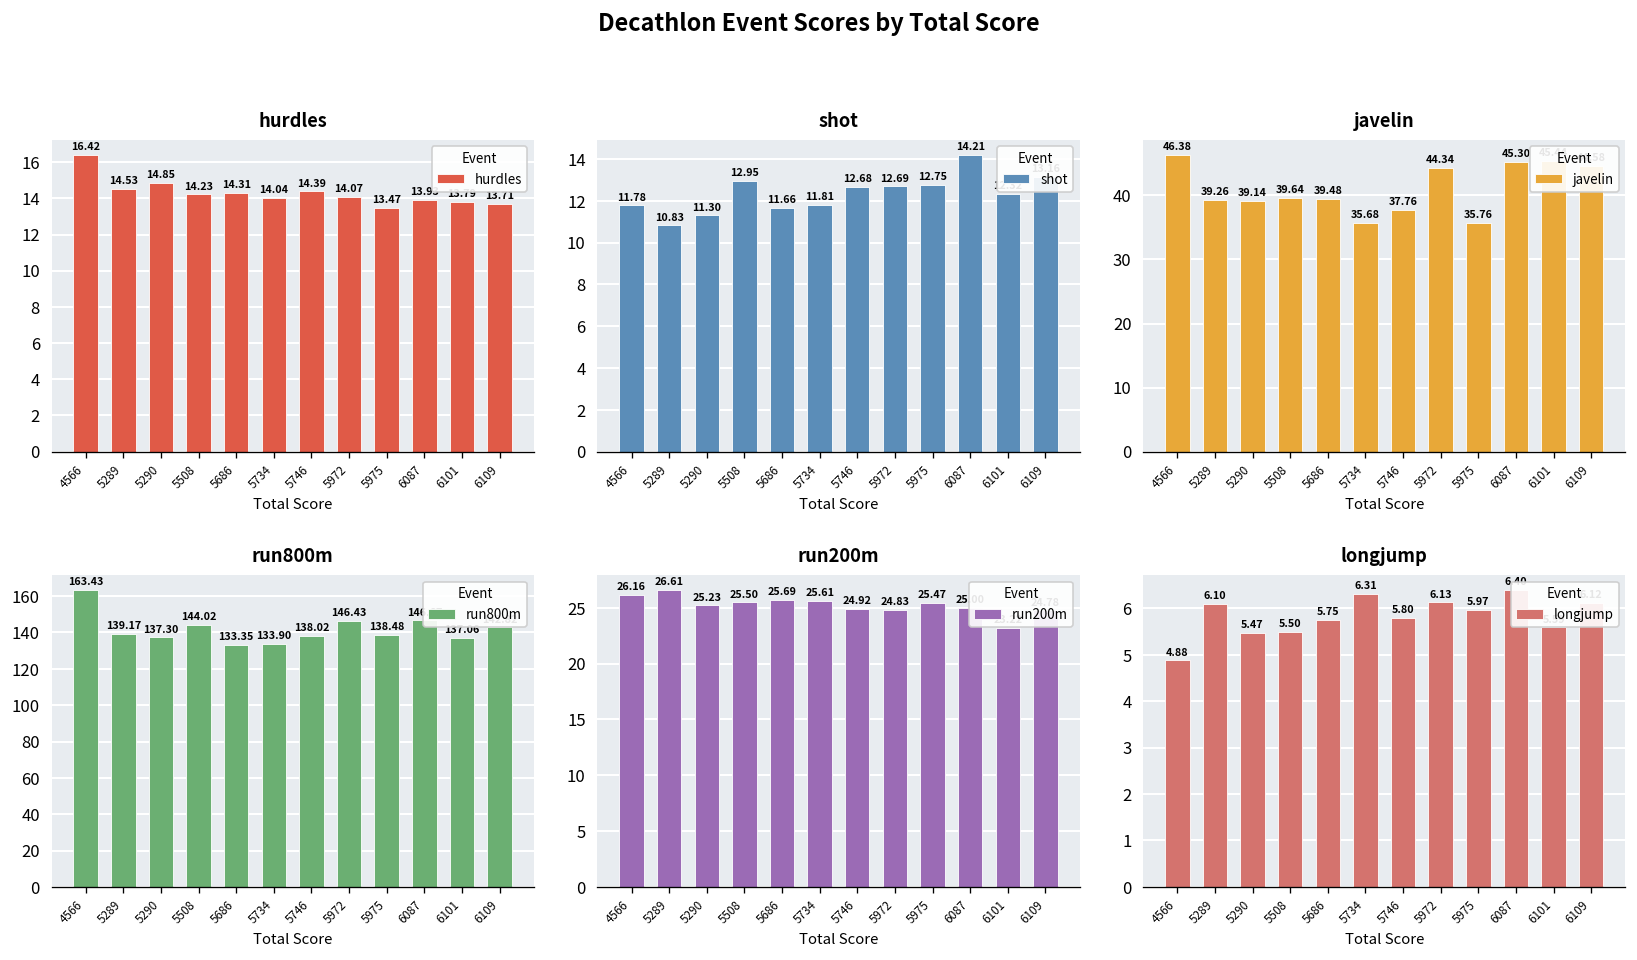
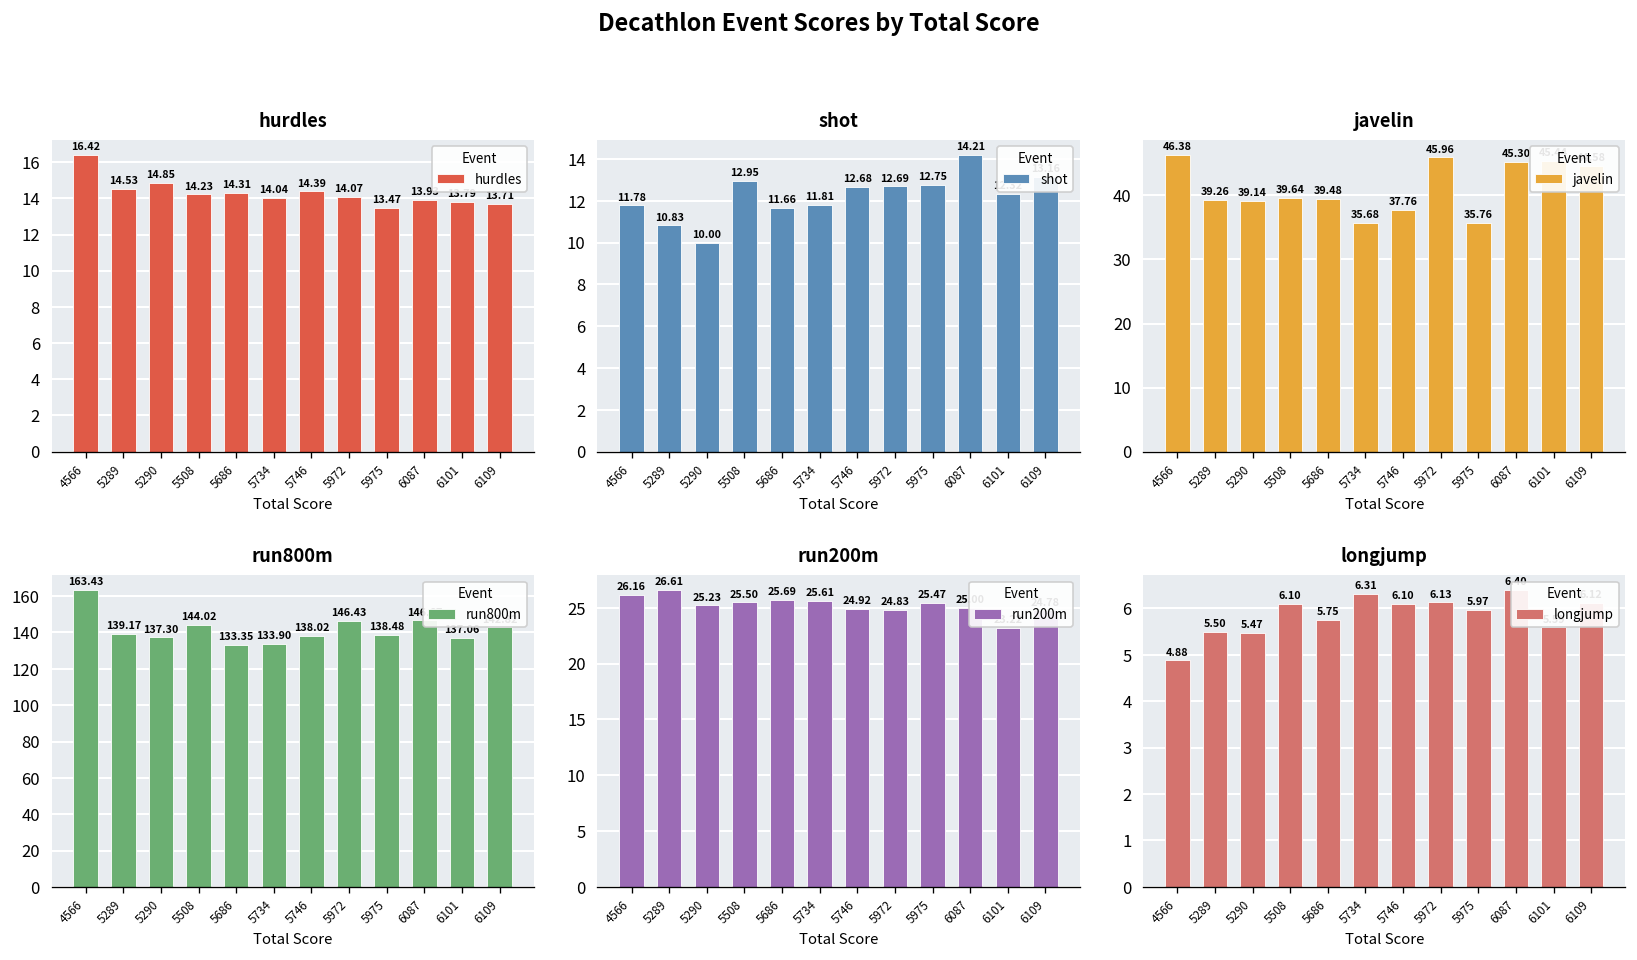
  {
    "hurdles": {
      "4566": 16.42,
      "5289": 14.53,
      "5290": 14.85,
      "5508": 14.23,
      "5686": 14.31,
      "5734": 14.04,
      "5746": 14.39,
      "5972": 14.07,
      "5975": 13.47,
      "6101": 13.79,
      "6109": 13.71
    },
    "shot": {
      "4566": 11.78,
      "5289": 10.83,
-     "5290": 11.30,
+     "5290": 10.00,
      "5508": 12.95,
      "5686": 11.66,
      "5734": 11.81,
      "5746": 12.68,
      "5972": 12.69,
      "5975": 12.75,
      "6087": 14.21
    },
    "javelin": {
      "4566": 46.38,
      "5289": 39.26,
      "5290": 39.14,
      "5508": 39.64,
      "5686": 39.48,
      "5734": 35.68,
      "5746": 37.76,
-     "5972": 44.34,
+     "5972": 45.96,
      "5975": 35.76
    },
    "run800m": {
      "4566": 163.43,
      "5289": 139.17,
      "5290": 137.30,
      "5508": 144.02,
      "5686": 133.35,
      "5734": 133.90,
      "5746": 138.02,
      "5972": 146.43,
      "5975": 138.48,
      "6101": 137.06
    },
    "run200m": {
      "4566": 26.16,
      "5289": 26.61,
      "5290": 25.23,
      "5508": 25.50,
      "5686": 25.69,
      "5734": 25.61,
      "5746": 24.92,
      "5972": 24.83,
      "5975": 25.47
    },
    "longjump": {
      "4566": 4.88,
-     "5289": 6.10,
+     "5289": 5.50,
      "5290": 5.47,
-     "5508": 5.50,
+     "5508": 6.10,
      "5686": 5.75,
      "5734": 6.31,
-     "5746": 5.80,
+     "5746": 6.10,
      "5972": 6.13,
      "5975": 5.97
    }
  }
